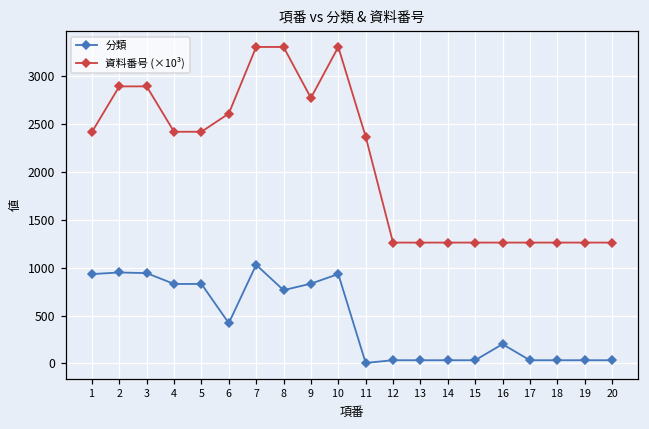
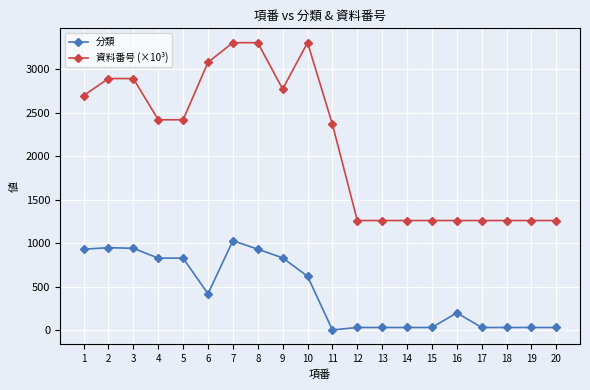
  {
    "分類": {
      "1": 900,
      "2": 900,
      "3": 900,
      "4": 800,
      "5": 800,
      "6": 400,
      "7": 1000,
-     "8": 800,
+     "8": 900,
      "9": 800,
-     "10": 900,
+     "10": 600,
      "11": 0,
      "12": 0,
      "13": 0,
      "14": 0,
      "15": 0,
      "16": 200,
      "17": 0,
      "18": 0,
      "19": 0,
      "20": 0
    },
    "資料番号 (×10³)": {
-     "1": 2400,
+     "1": 2700,
      "2": 2900,
      "3": 2900,
      "4": 2400,
      "5": 2400,
-     "6": 2600,
+     "6": 3100,
      "7": 3300,
      "8": 3300,
      "9": 2800,
      "10": 3300,
      "11": 2400,
      "12": 1300,
      "13": 1300,
      "14": 1300,
      "15": 1300,
      "16": 1300,
      "17": 1300,
      "18": 1300,
      "19": 1300,
      "20": 1300
    }
  }
